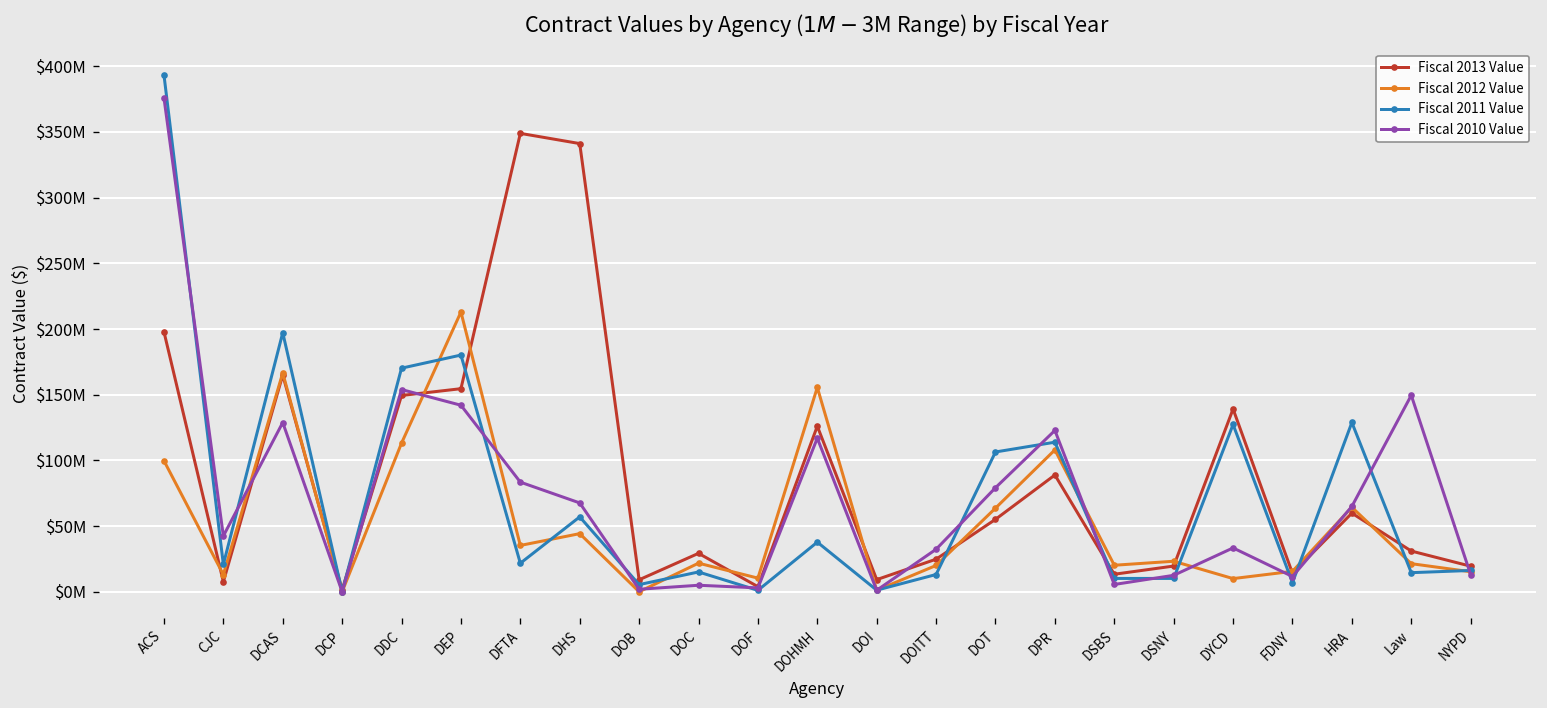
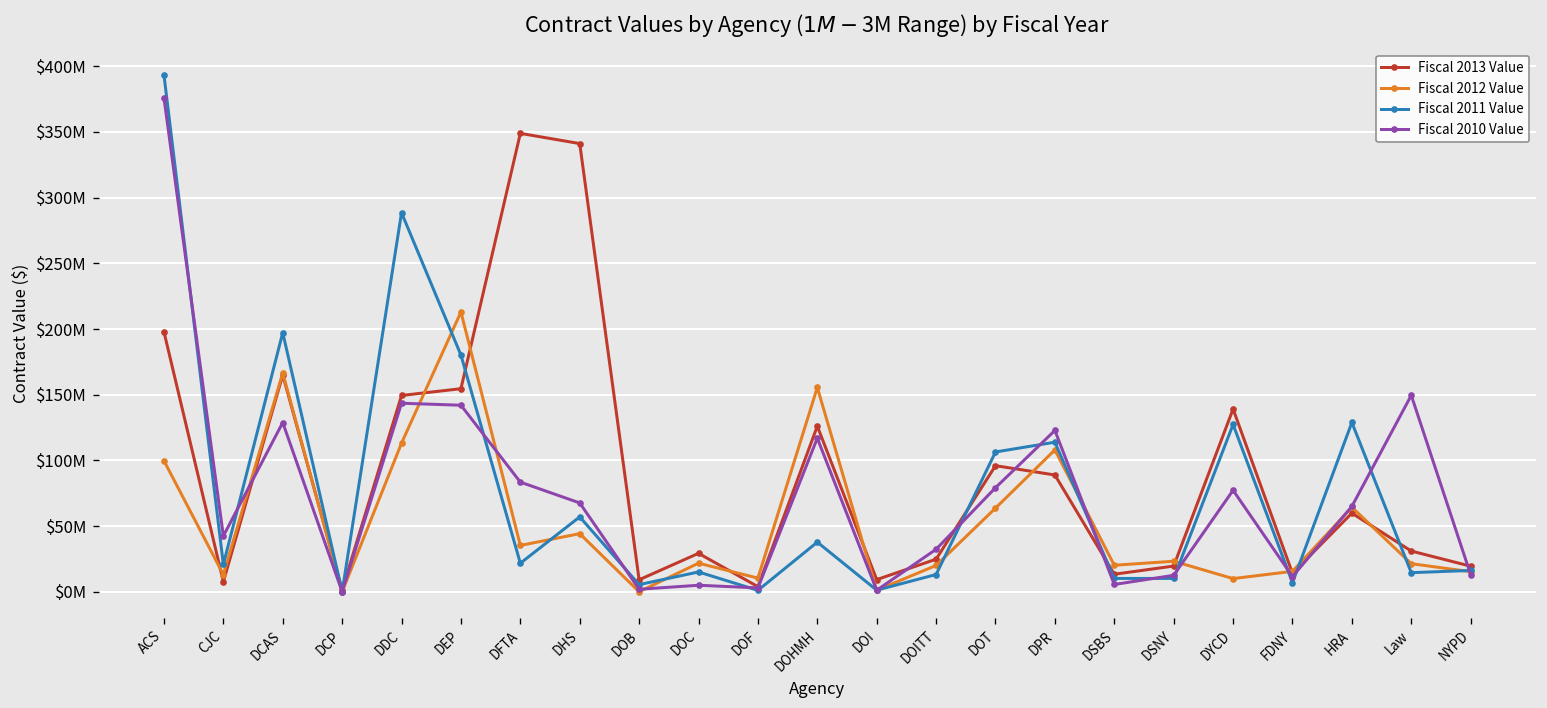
  {
    "Fiscal 2013 Value": {
      "ACS": "$198000000",
      "CJC": "$8000000",
      "DDC": "$149000000",
      "DEP": "$155000000",
      "DFTA": "$349000000",
      "DHS": "$341000000",
      "DOB": "$9000000",
      "DOC": "$29000000",
      "DOHMH": "$126000000",
      "DOI": "$9000000",
      "DOITT": "$25000000",
-     "DOT": "$55000000",
+     "DOT": "$96000000",
      "DPR": "$89000000",
      "DSBS": "$13000000",
      "DSNY": "$20000000",
      "DYCD": "$139000000",
      "HRA": "$60000000",
      "Law": "$31000000",
      "NYPD": "$19000000"
    },
    "Fiscal 2012 Value": {
      "ACS": "$100000000",
      "CJC": "$13000000",
      "DDC": "$113000000",
      "DEP": "$213000000",
      "DFTA": "$35000000",
      "DHS": "$44000000",
      "DOC": "$22000000",
      "DOF": "$10000000",
      "DOHMH": "$156000000",
      "DOITT": "$20000000",
      "DOT": "$64000000",
      "DPR": "$108000000",
      "DSBS": "$20000000",
      "DSNY": "$23000000",
      "DYCD": "$10000000",
      "Law": "$21000000"
    },
    "Fiscal 2011 Value": {
      "ACS": "$393000000",
      "CJC": "$21000000",
      "DCAS": "$197000000",
-     "DDC": "$170000000",
+     "DDC": "$289000000",
      "DEP": "$180000000",
      "DFTA": "$22000000",
      "DHS": "$57000000",
      "DOB": "$5000000",
      "DOC": "$15000000",
      "DOHMH": "$38000000",
      "DOITT": "$13000000",
      "DOT": "$106000000",
      "DPR": "$114000000",
      "DSBS": "$10000000",
      "DSNY": "$10000000",
      "DYCD": "$127000000",
      "FDNY": "$7000000",
      "HRA": "$129000000",
      "Law": "$15000000"
    },
    "Fiscal 2010 Value": {
      "ACS": "$376000000",
      "CJC": "$42000000",
      "DCAS": "$129000000",
-     "DDC": "$154000000",
+     "DDC": "$143000000",
      "DEP": "$142000000",
      "DFTA": "$83000000",
      "DHS": "$68000000",
      "DOC": "$5000000",
      "DOHMH": "$117000000",
      "DOITT": "$32000000",
      "DOT": "$79000000",
      "DPR": "$123000000",
      "DSBS": "$6000000",
      "DSNY": "$13000000",
-     "DYCD": "$33000000",
+     "DYCD": "$77000000",
      "FDNY": "$12000000",
      "Law": "$150000000"
    }
  }
